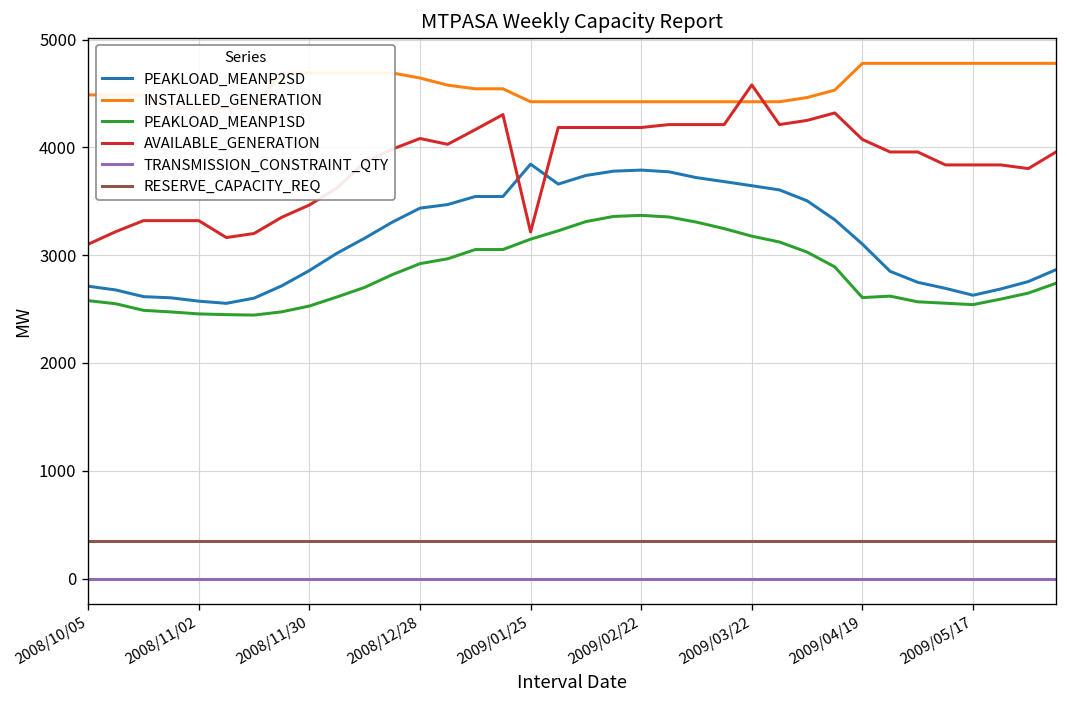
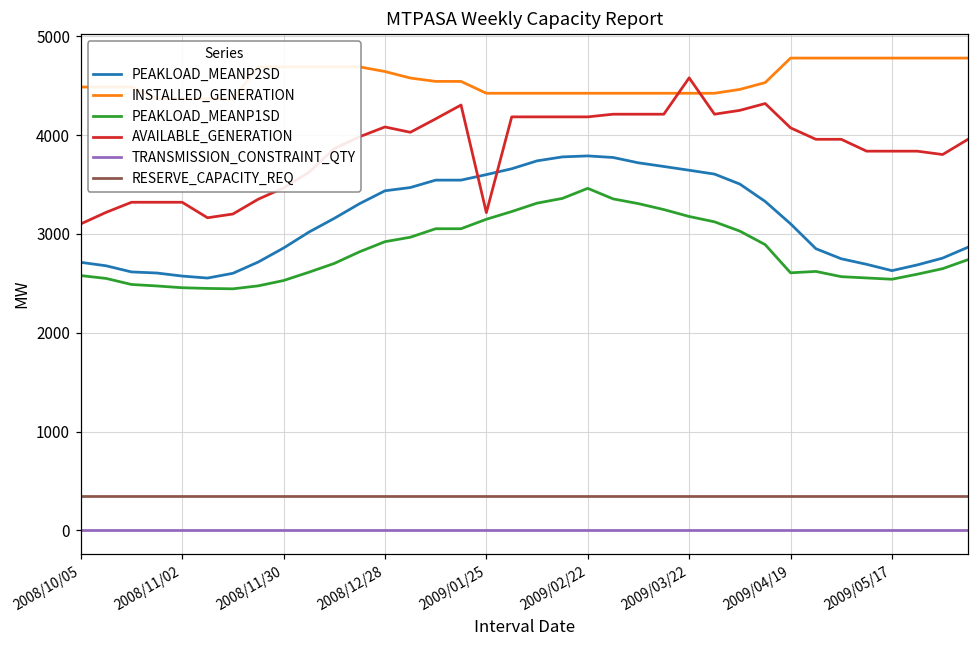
  {
    "PEAKLOAD_MEANP2SD": {
      "2008/10/05": 2700,
      "2008/11/02": 2600,
      "2008/11/30": 2900,
      "2008/12/28": 3400,
-     "2009/01/25": 3800,
+     "2009/01/25": 3600,
      "2009/02/22": 3800,
      "2009/03/22": 3600,
      "2009/04/19": 3100,
      "2009/05/17": 2600
    },
    "INSTALLED_GENERATION": {
      "2008/10/05": 4500,
      "2008/12/28": 4600,
      "2009/01/25": 4400,
      "2009/02/22": 4400,
      "2009/03/22": 4400,
      "2009/04/19": 4800,
      "2009/05/17": 4800
    },
    "PEAKLOAD_MEANP1SD": {
      "2008/10/05": 2600,
      "2008/11/02": 2500,
      "2008/11/30": 2500,
      "2008/12/28": 2900,
      "2009/01/25": 3100,
-     "2009/02/22": 3400,
+     "2009/02/22": 3500,
      "2009/03/22": 3200,
      "2009/04/19": 2600,
      "2009/05/17": 2500
    },
    "AVAILABLE_GENERATION": {
      "2008/10/05": 3100,
      "2008/11/02": 3300,
      "2008/12/28": 4100,
      "2009/01/25": 3200,
      "2009/02/22": 4200,
      "2009/03/22": 4600,
      "2009/04/19": 4100,
      "2009/05/17": 3800
    },
    "TRANSMISSION_CONSTRAINT_QTY": {
      "2008/10/05": 0,
      "2008/11/02": 0,
      "2008/11/30": 0,
      "2008/12/28": 0,
      "2009/01/25": 0,
      "2009/02/22": 0,
      "2009/03/22": 0,
      "2009/04/19": 0,
      "2009/05/17": 0
    },
    "RESERVE_CAPACITY_REQ": {
      "2008/10/05": 400,
      "2008/11/02": 400,
      "2008/11/30": 400,
      "2008/12/28": 400,
      "2009/01/25": 400,
      "2009/02/22": 400,
      "2009/03/22": 400,
      "2009/04/19": 400,
      "2009/05/17": 400
    }
  }
